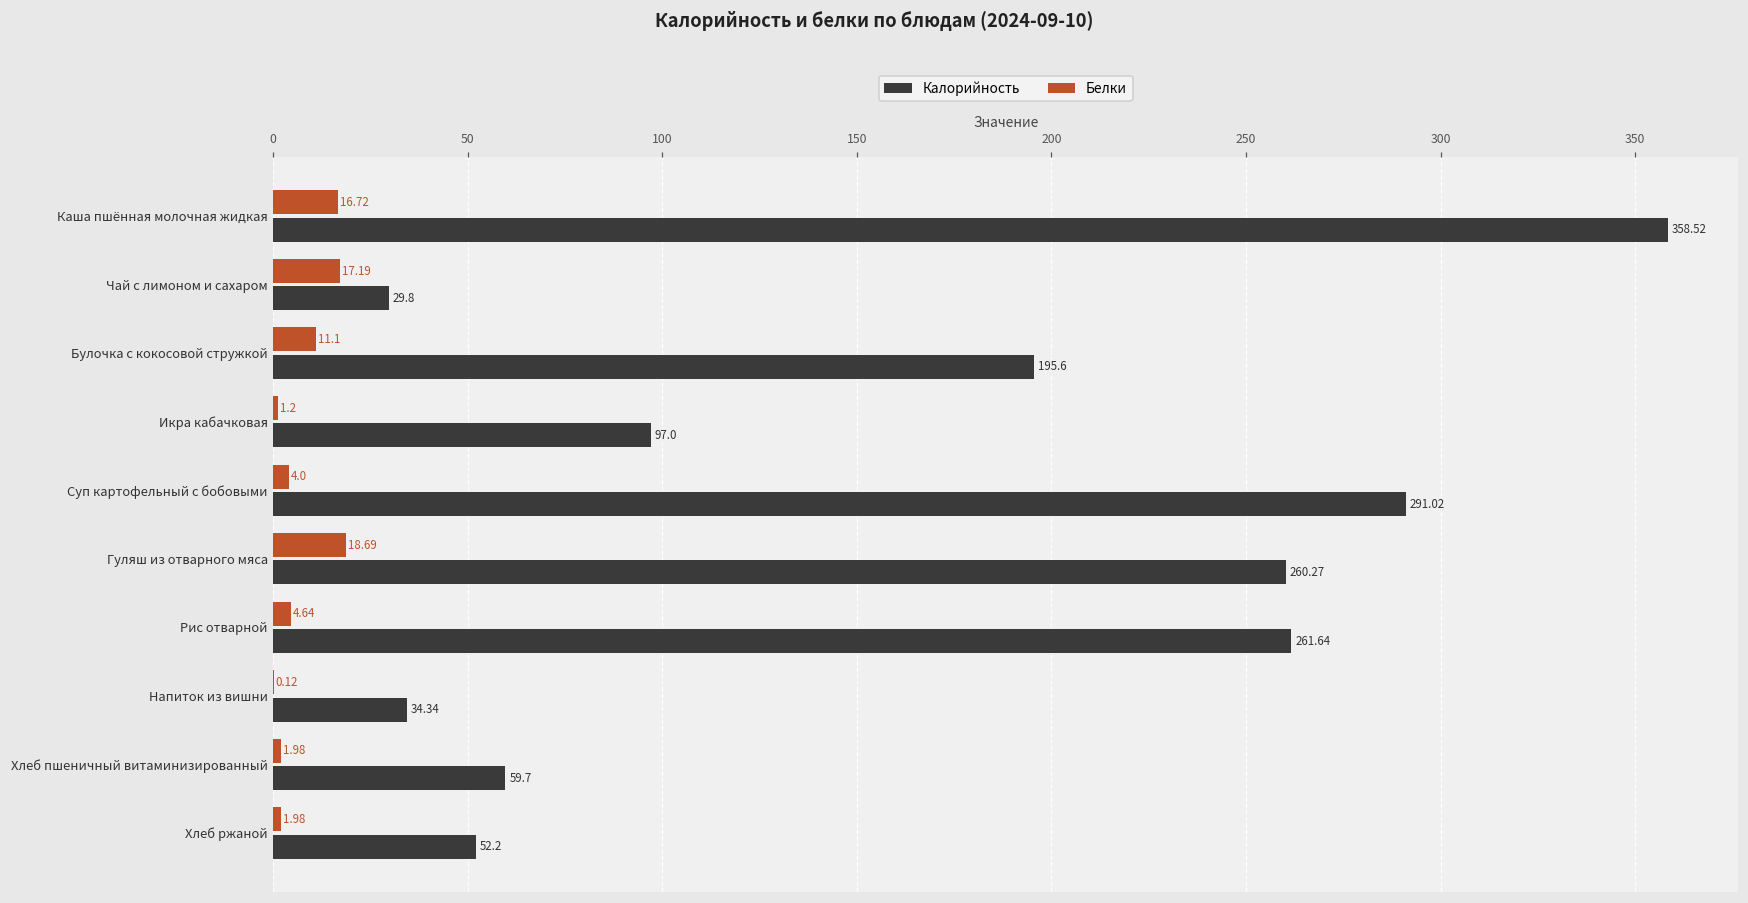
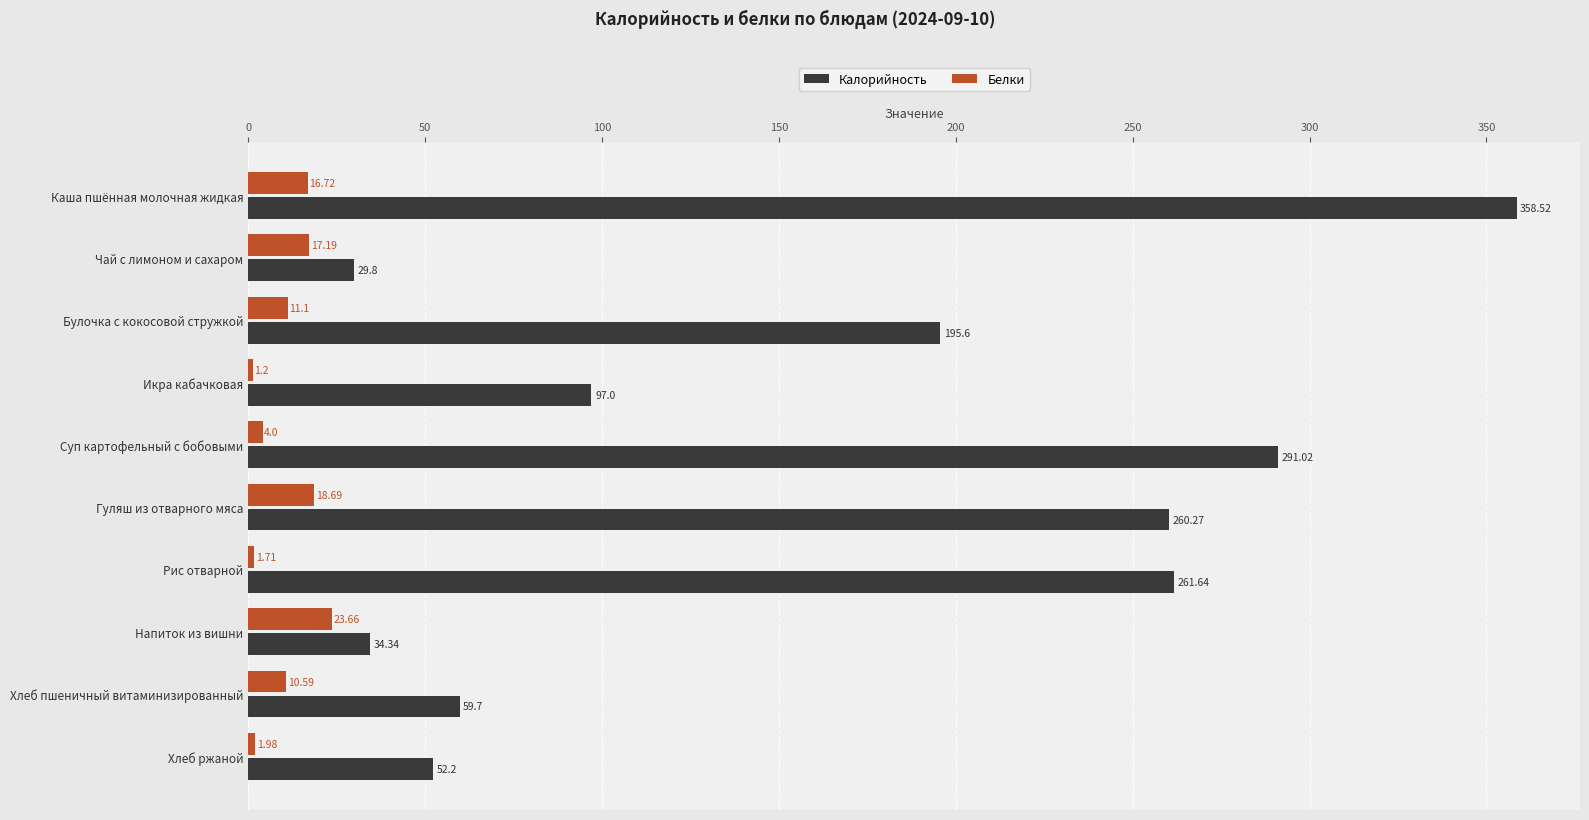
  {
    "Белки": {
-     "Рис отварной": 4.64,
-     "Напиток из вишни": 0.12,
-     "Хлеб пшеничный витаминизированный": 1.98
+     "Рис отварной": 1.71,
+     "Напиток из вишни": 23.66,
+     "Хлеб пшеничный витаминизированный": 10.59
    }
  }
